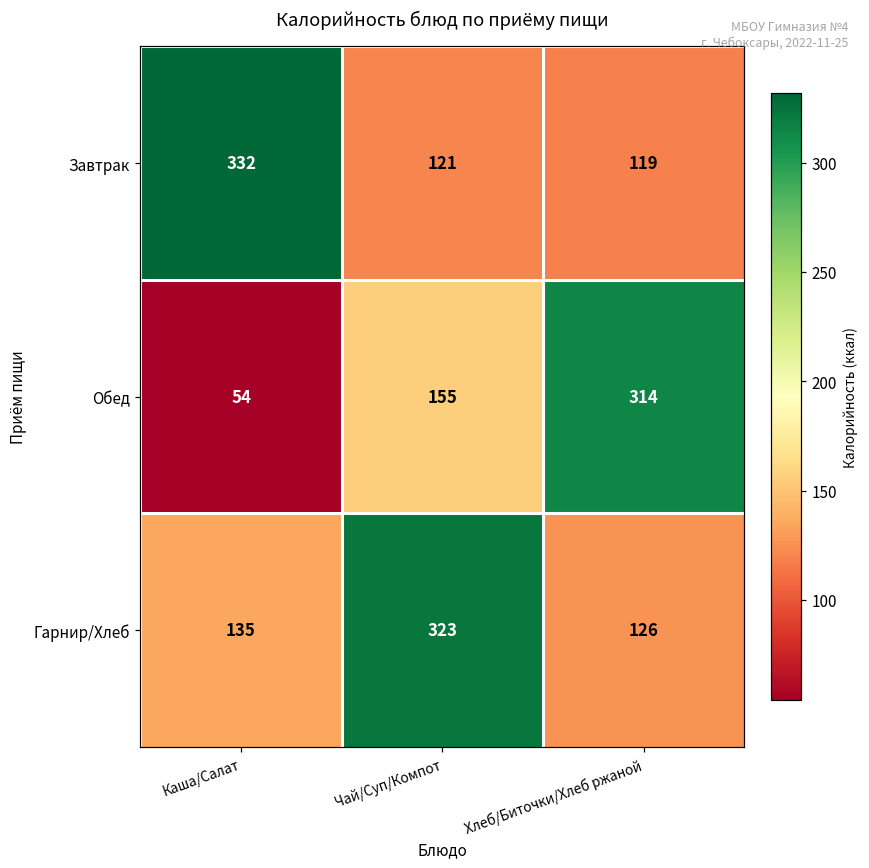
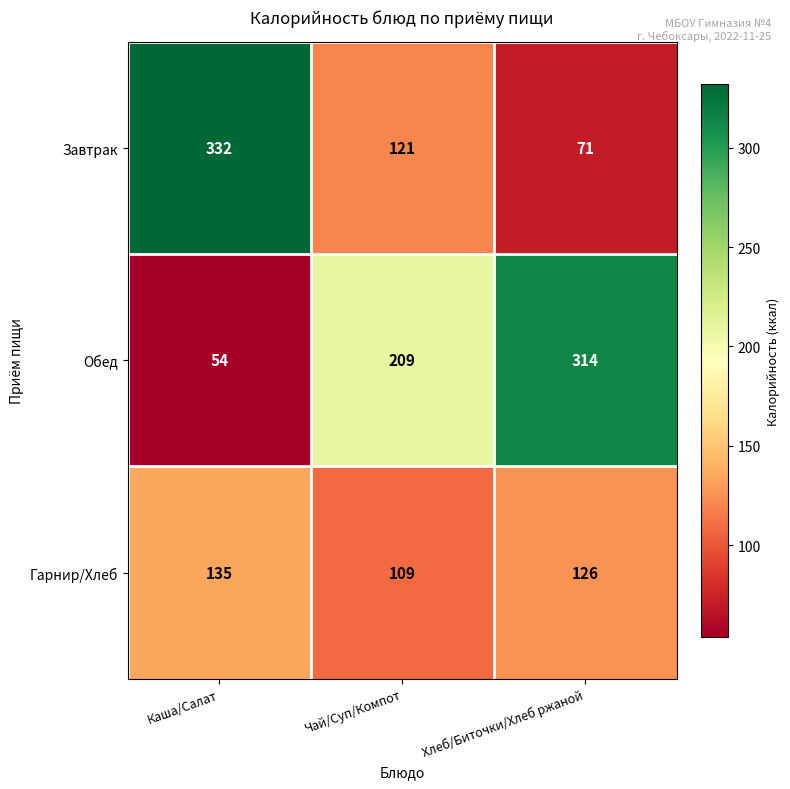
  {
    "Завтрак": {
      "Каша/Салат": 332,
      "Чай/Суп/Компот": 121,
-     "Хлеб/Биточки/Хлеб ржаной": 119
+     "Хлеб/Биточки/Хлеб ржаной": 71
    },
    "Обед": {
      "Каша/Салат": 54,
-     "Чай/Суп/Компот": 155,
+     "Чай/Суп/Компот": 209,
      "Хлеб/Биточки/Хлеб ржаной": 314
    },
    "Гарнир/Хлеб": {
      "Каша/Салат": 135,
-     "Чай/Суп/Компот": 323,
+     "Чай/Суп/Компот": 109,
      "Хлеб/Биточки/Хлеб ржаной": 126
    }
  }
